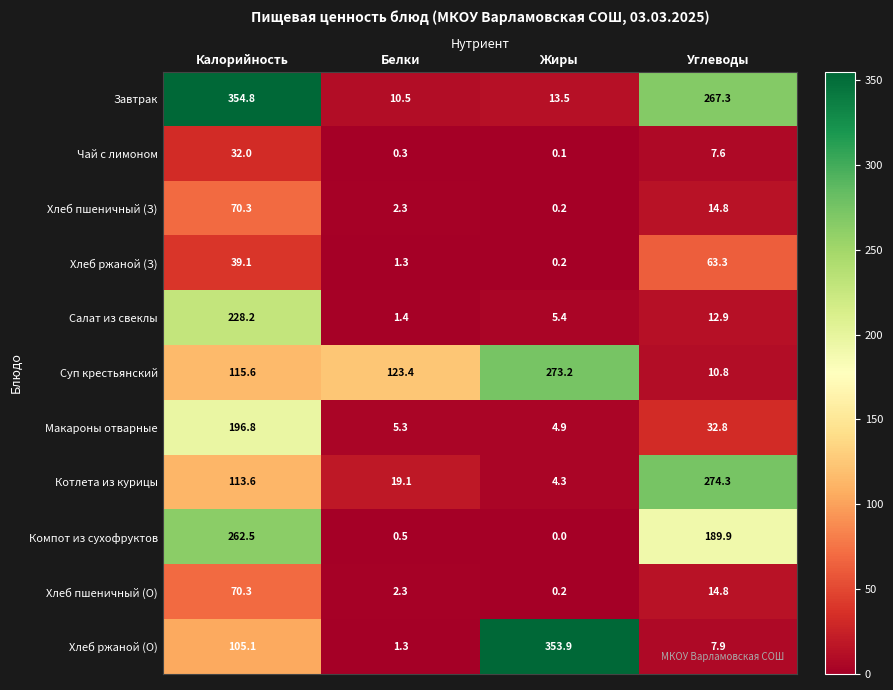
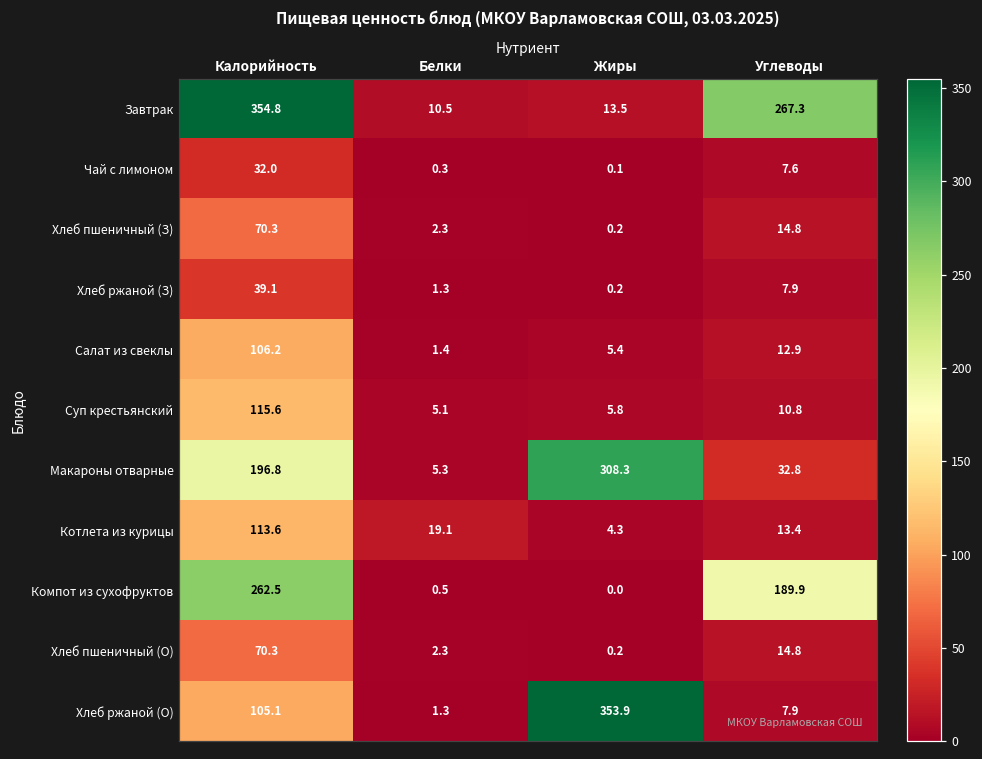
  {
    "Завтрак": {
      "Калорийность": 354.8,
      "Белки": 10.5,
      "Жиры": 13.5,
      "Углеводы": 267.3
    },
    "Чай с лимоном": {
      "Калорийность": 32.0,
      "Белки": 0.3,
      "Жиры": 0.1,
      "Углеводы": 7.6
    },
    "Хлеб пшеничный (З)": {
      "Калорийность": 70.3,
      "Белки": 2.3,
      "Жиры": 0.2,
      "Углеводы": 14.8
    },
    "Хлеб ржаной (З)": {
      "Калорийность": 39.1,
      "Белки": 1.3,
      "Жиры": 0.2,
-     "Углеводы": 63.3
+     "Углеводы": 7.9
    },
    "Салат из свеклы": {
-     "Калорийность": 228.2,
+     "Калорийность": 106.2,
      "Белки": 1.4,
      "Жиры": 5.4,
      "Углеводы": 12.9
    },
    "Суп крестьянский": {
      "Калорийность": 115.6,
-     "Белки": 123.4,
-     "Жиры": 273.2,
+     "Белки": 5.1,
+     "Жиры": 5.8,
      "Углеводы": 10.8
    },
    "Макароны отварные": {
      "Калорийность": 196.8,
      "Белки": 5.3,
-     "Жиры": 4.9,
+     "Жиры": 308.3,
      "Углеводы": 32.8
    },
    "Котлета из курицы": {
      "Калорийность": 113.6,
      "Белки": 19.1,
      "Жиры": 4.3,
-     "Углеводы": 274.3
+     "Углеводы": 13.4
    },
    "Компот из сухофруктов": {
      "Калорийность": 262.5,
      "Белки": 0.5,
      "Жиры": 0.0,
      "Углеводы": 189.9
    },
    "Хлеб пшеничный (О)": {
      "Калорийность": 70.3,
      "Белки": 2.3,
      "Жиры": 0.2,
      "Углеводы": 14.8
    },
    "Хлеб ржаной (О)": {
      "Калорийность": 105.1,
      "Белки": 1.3,
      "Жиры": 353.9
    }
  }
